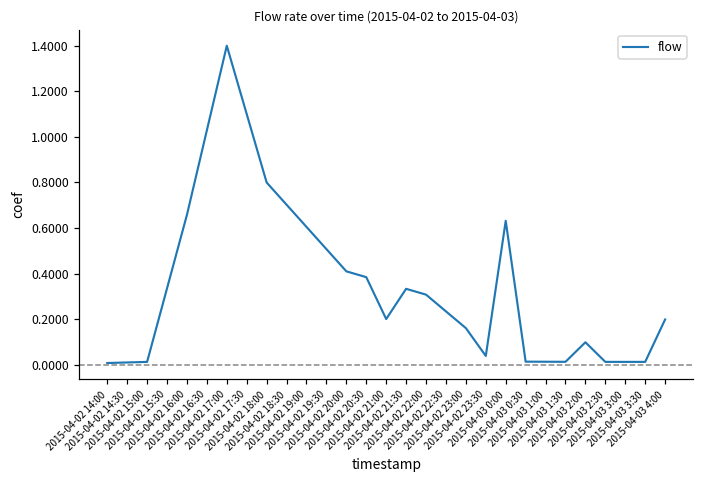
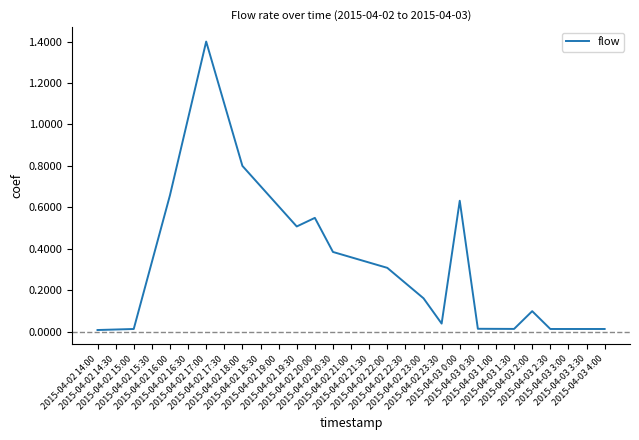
  {
    "2015-04-02 14:00": 0.01,
    "2015-04-02 14:30": 0.01,
    "2015-04-02 15:00": 0.01,
    "2015-04-02 15:30": 0.34,
    "2015-04-02 16:00": 0.66,
    "2015-04-02 16:30": 1.03,
    "2015-04-02 17:00": 1.40,
    "2015-04-02 17:30": 1.10,
    "2015-04-02 18:00": 0.80,
    "2015-04-02 18:30": 0.70,
    "2015-04-02 19:00": 0.61,
    "2015-04-02 19:30": 0.51,
-   "2015-04-02 20:00": 0.41,
+   "2015-04-02 20:00": 0.55,
    "2015-04-02 20:30": 0.38,
-   "2015-04-02 21:00": 0.20,
+   "2015-04-02 21:00": 0.36,
    "2015-04-02 21:30": 0.33,
    "2015-04-02 22:00": 0.31,
    "2015-04-02 22:30": 0.23,
    "2015-04-02 23:00": 0.16,
    "2015-04-02 23:30": 0.04,
    "2015-04-03 0:00": 0.63,
    "2015-04-03 0:30": 0.01,
    "2015-04-03 1:00": 0.01,
    "2015-04-03 1:30": 0.01,
    "2015-04-03 2:00": 0.10,
    "2015-04-03 2:30": 0.01,
    "2015-04-03 3:00": 0.01,
    "2015-04-03 3:30": 0.01,
-   "2015-04-03 4:00": 0.20
+   "2015-04-03 4:00": 0.01
  }
